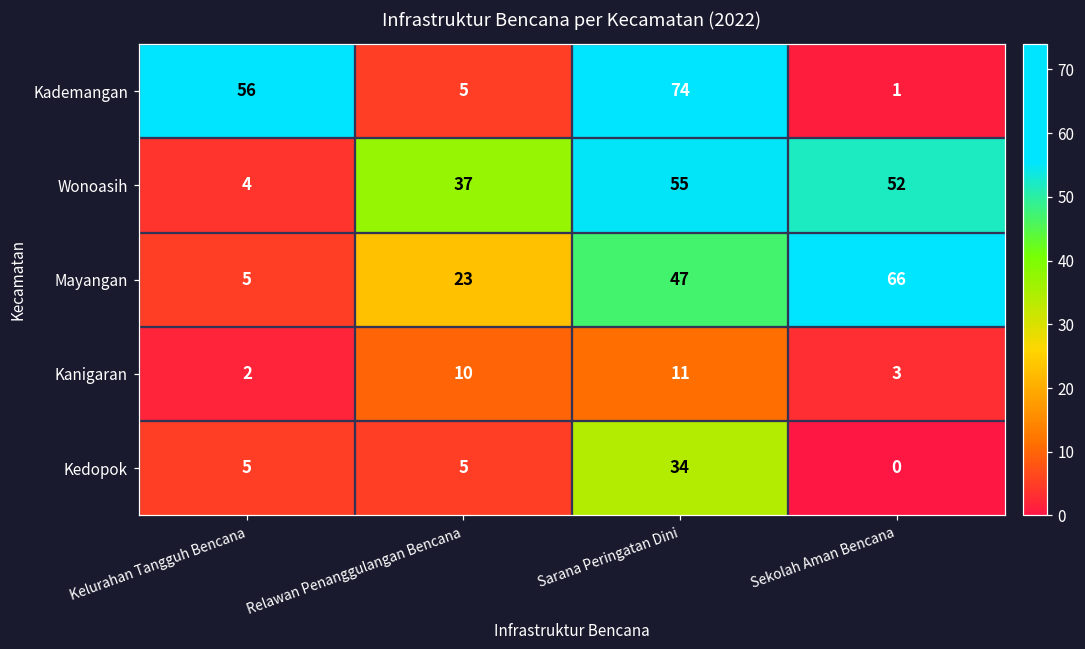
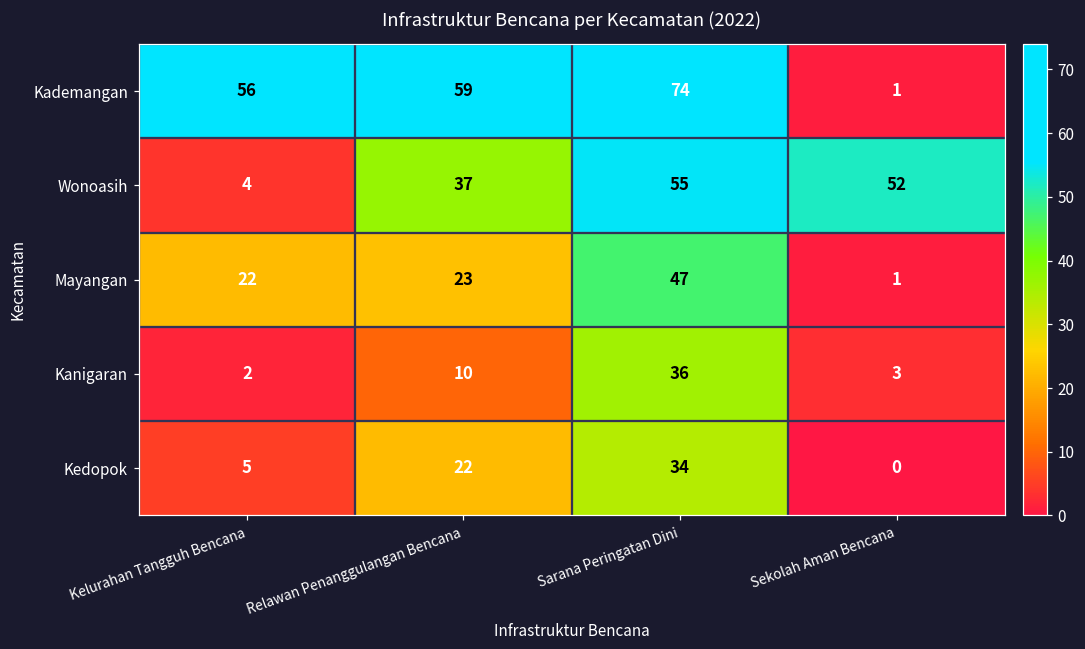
  {
    "Kademangan": {
      "Kelurahan Tangguh Bencana": 56,
-     "Relawan Penanggulangan Bencana": 5,
+     "Relawan Penanggulangan Bencana": 59,
      "Sarana Peringatan Dini": 74,
      "Sekolah Aman Bencana": 1
    },
    "Wonoasih": {
      "Kelurahan Tangguh Bencana": 4,
      "Relawan Penanggulangan Bencana": 37,
      "Sarana Peringatan Dini": 55,
      "Sekolah Aman Bencana": 52
    },
    "Mayangan": {
-     "Kelurahan Tangguh Bencana": 5,
+     "Kelurahan Tangguh Bencana": 22,
      "Relawan Penanggulangan Bencana": 23,
      "Sarana Peringatan Dini": 47,
-     "Sekolah Aman Bencana": 66
+     "Sekolah Aman Bencana": 1
    },
    "Kanigaran": {
      "Kelurahan Tangguh Bencana": 2,
      "Relawan Penanggulangan Bencana": 10,
-     "Sarana Peringatan Dini": 11,
+     "Sarana Peringatan Dini": 36,
      "Sekolah Aman Bencana": 3
    },
    "Kedopok": {
      "Kelurahan Tangguh Bencana": 5,
-     "Relawan Penanggulangan Bencana": 5,
+     "Relawan Penanggulangan Bencana": 22,
      "Sarana Peringatan Dini": 34,
      "Sekolah Aman Bencana": 0
    }
  }
